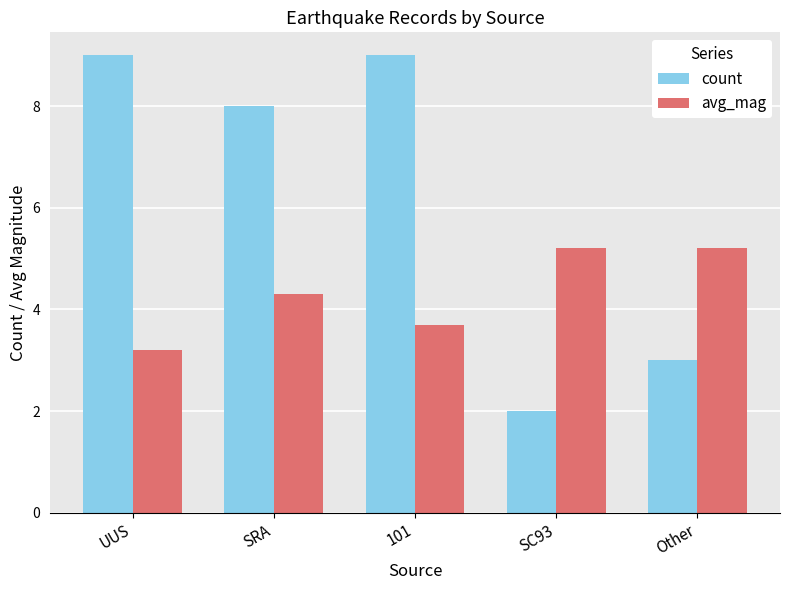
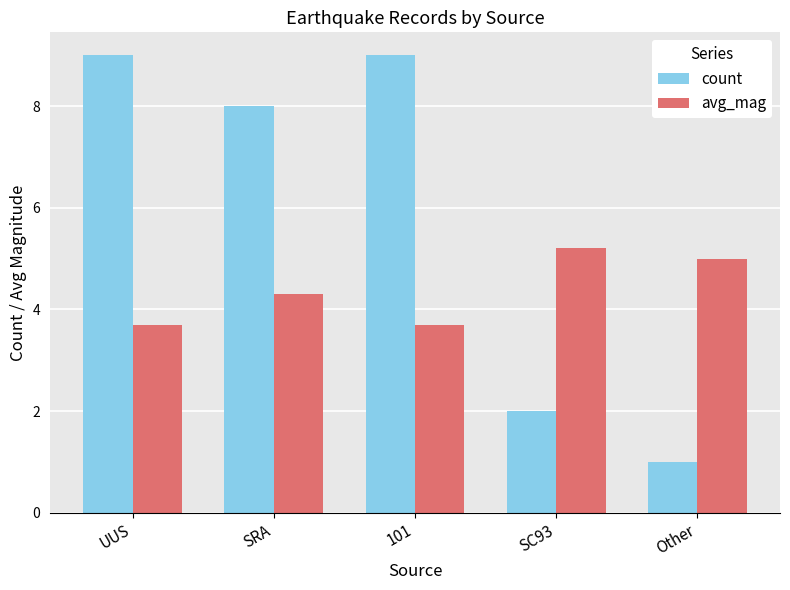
  {
    "count": {
      "UUS": 9,
      "SRA": 8,
      "101": 9,
      "SC93": 2,
-     "Other": 3
+     "Other": 1
    },
    "avg_mag": {
-     "UUS": 3.2,
+     "UUS": 3.7,
      "SRA": 4.3,
      "101": 3.7,
      "SC93": 5.2,
-     "Other": 5.2
+     "Other": 5.0
    }
  }
